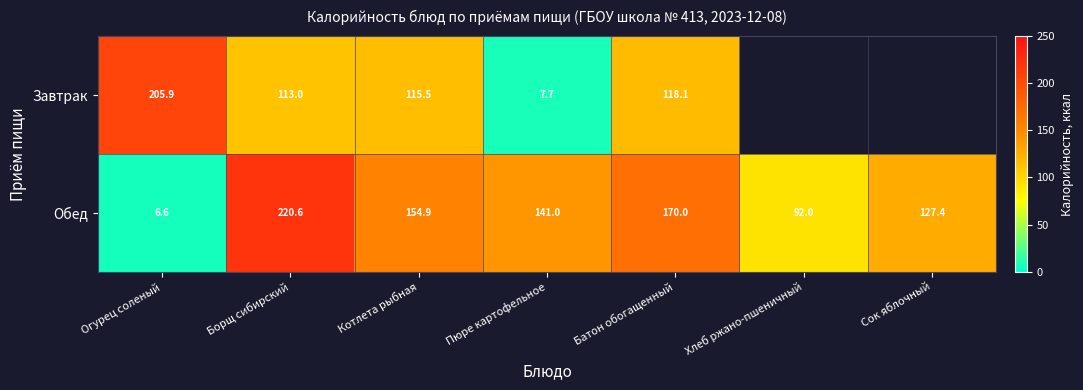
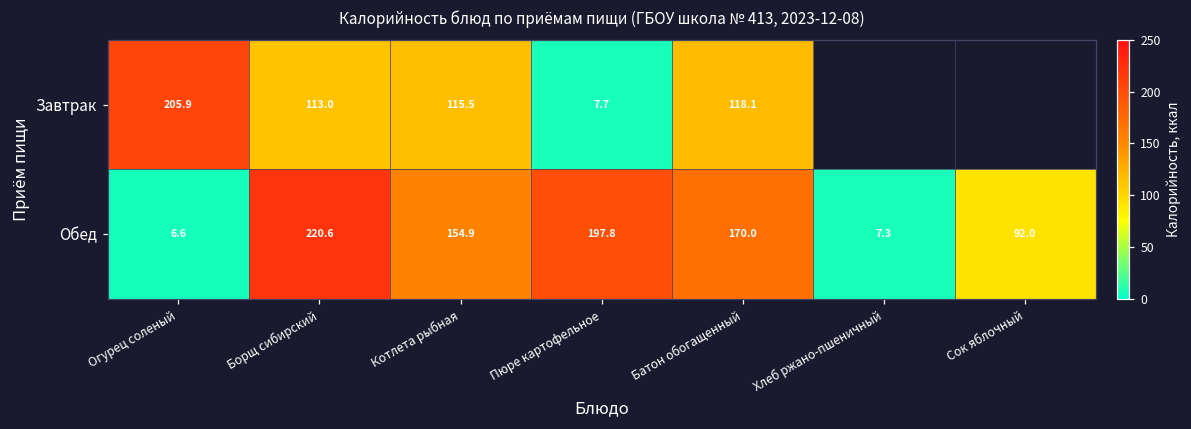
  {
    "Завтрак": {
      "Огурец соленый": 205.9,
      "Борщ сибирский": 113.0,
      "Котлета рыбная": 115.5,
      "Пюре картофельное": 7.7,
      "Батон обогащенный": 118.1
    },
    "Обед": {
      "Огурец соленый": 6.6,
      "Борщ сибирский": 220.6,
      "Котлета рыбная": 154.9,
-     "Пюре картофельное": 141.0,
+     "Пюре картофельное": 197.8,
      "Батон обогащенный": 170.0,
-     "Хлеб ржано-пшеничный": 92.0,
-     "Сок яблочный": 127.4
+     "Хлеб ржано-пшеничный": 7.3,
+     "Сок яблочный": 92.0
    }
  }
